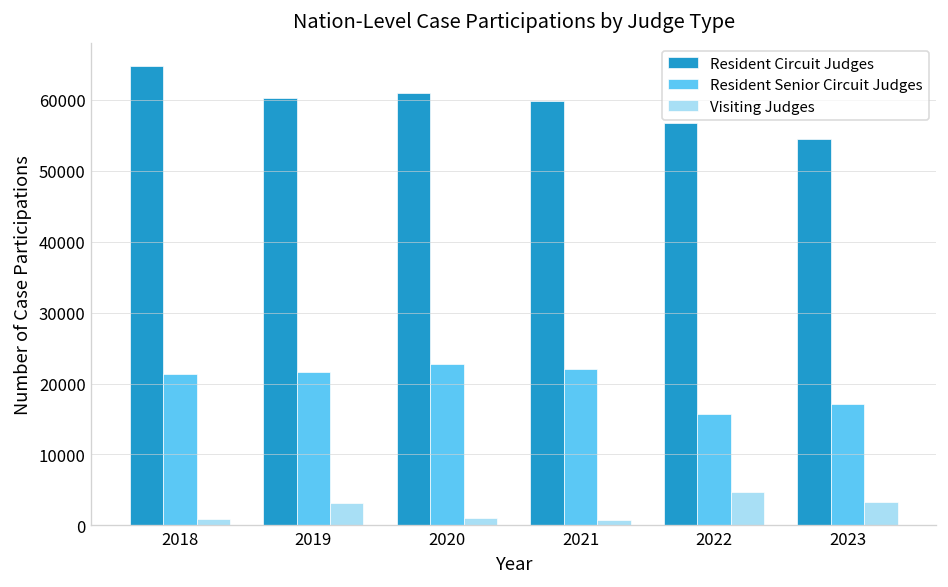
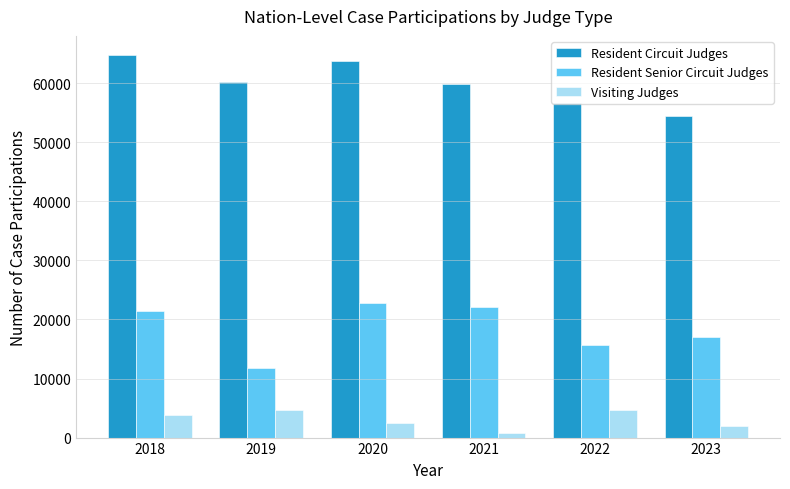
  {
    "Resident Circuit Judges": {
      "2018": 65000,
      "2019": 60000,
-     "2020": 61000,
+     "2020": 64000,
      "2021": 60000,
      "2023": 54000
    },
    "Resident Senior Circuit Judges": {
      "2018": 21000,
-     "2019": 22000,
+     "2019": 12000,
      "2020": 23000,
      "2021": 22000,
      "2022": 16000,
      "2023": 17000
    },
    "Visiting Judges": {
-     "2018": 1000,
-     "2019": 3000,
-     "2020": 1000,
+     "2018": 4000,
+     "2019": 5000,
+     "2020": 3000,
      "2021": 1000,
      "2022": 5000,
-     "2023": 3000
+     "2023": 2000
    }
  }
